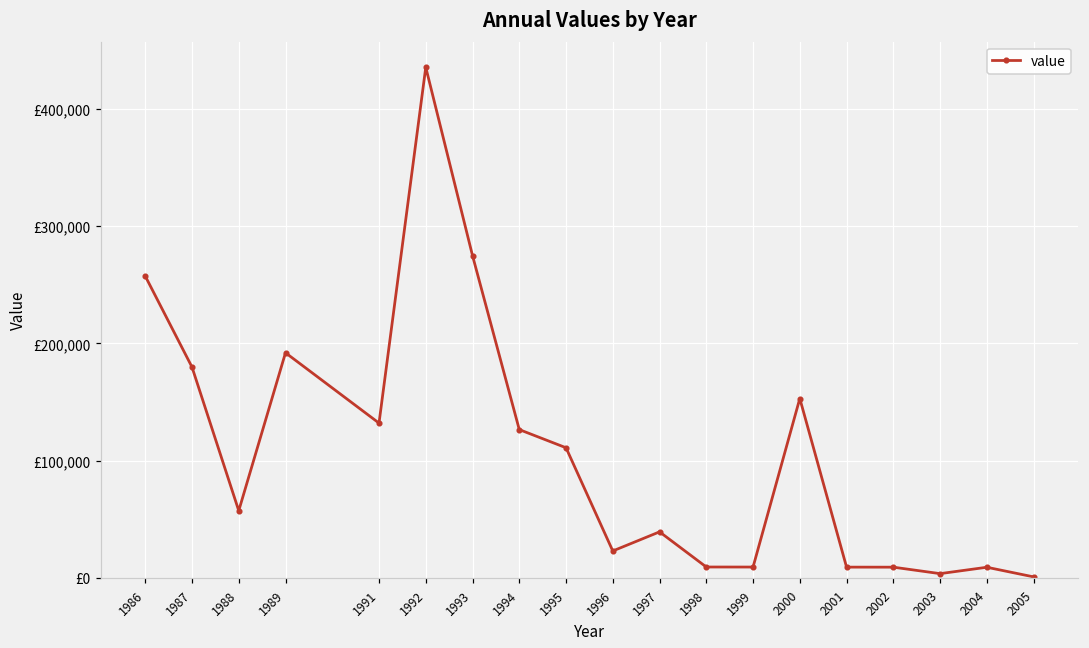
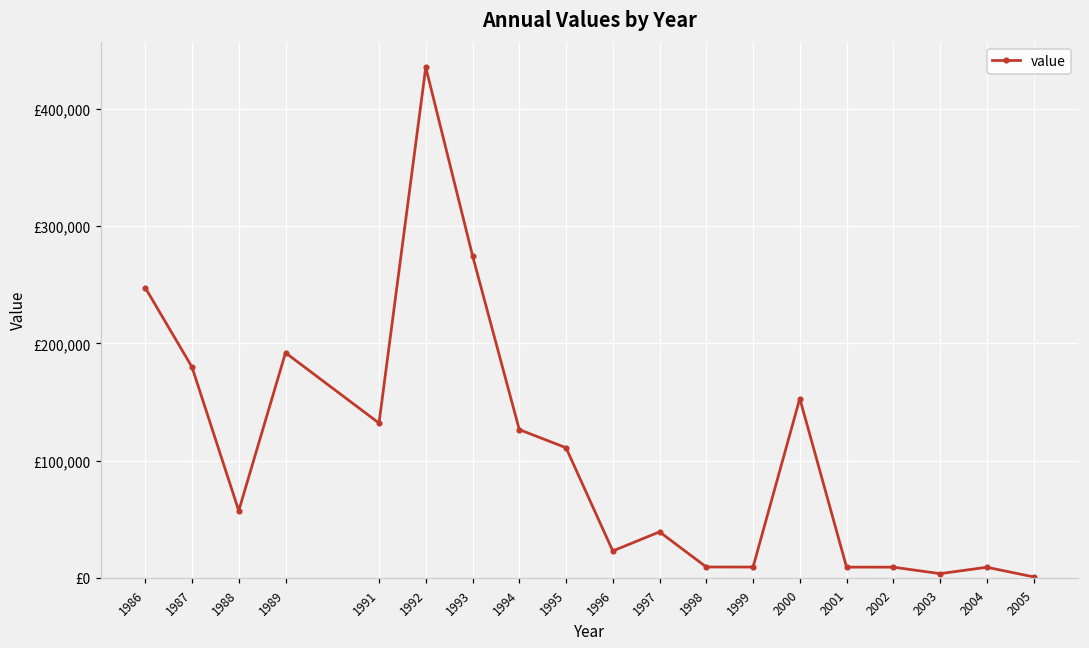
  {
-   "1986": "£257,000",
+   "1986": "£248,000",
    "1987": "£180,000",
    "1988": "£57,000",
    "1989": "£192,000",
    "1991": "£132,000",
    "1992": "£436,000",
    "1993": "£275,000",
    "1994": "£126,000",
    "1995": "£111,000",
    "1996": "£23,000",
    "1997": "£39,000",
    "1998": "£9,000",
    "1999": "£9,000",
    "2000": "£153,000",
    "2001": "£9,000",
    "2002": "£9,000",
    "2003": "£3,000",
    "2004": "£9,000",
    "2005": "£1,000"
  }
